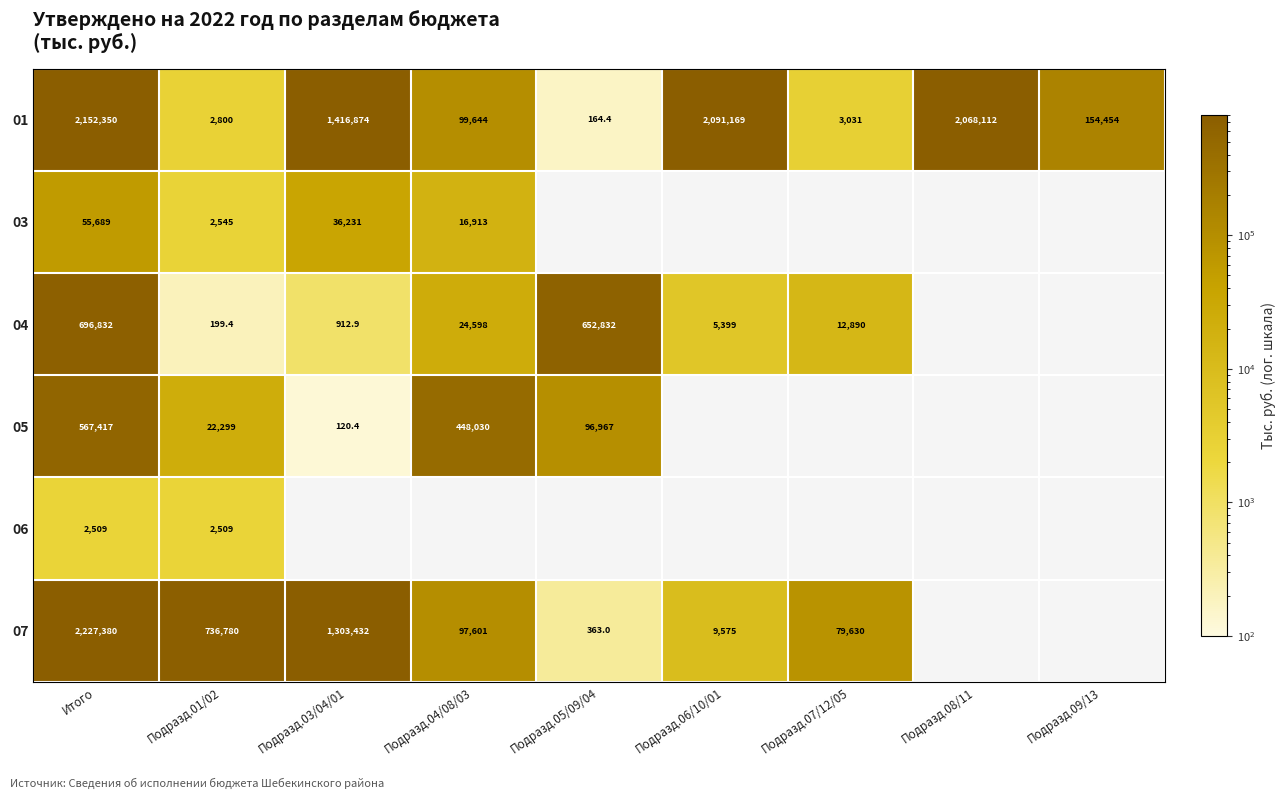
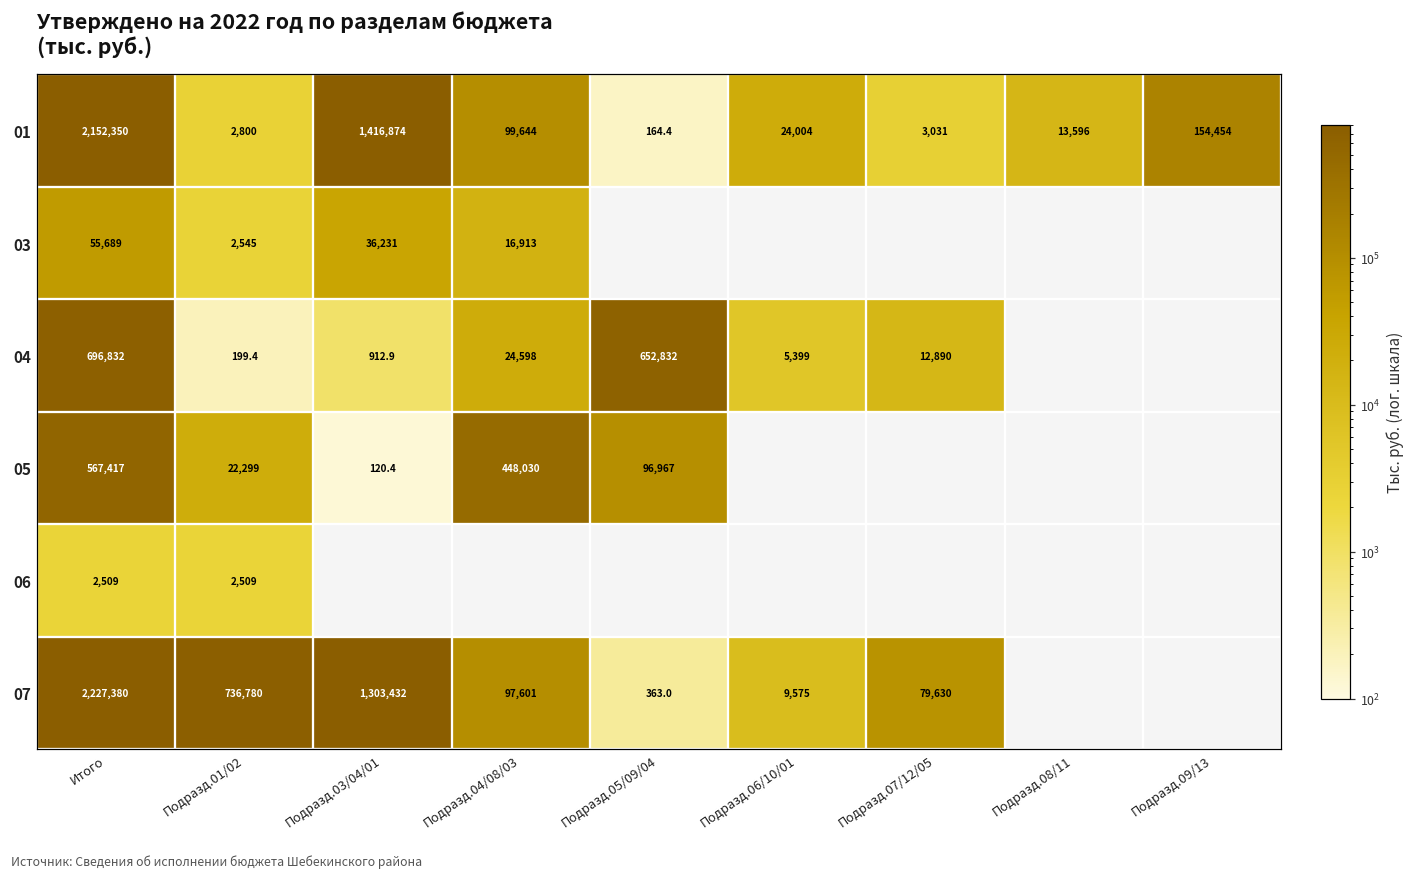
  {
    "01": {
      "Итого": "2,152,350",
      "Подразд.01/02": "2,800",
      "Подразд.03/04/01": "1,416,874",
      "Подразд.04/08/03": "99,644",
      "Подразд.05/09/04": "164.4",
-     "Подразд.06/10/01": "2,091,169",
+     "Подразд.06/10/01": "24,004",
      "Подразд.07/12/05": "3,031",
-     "Подразд.08/11": "2,068,112",
+     "Подразд.08/11": "13,596",
      "Подразд.09/13": "154,454"
    },
    "03": {
      "Итого": "55,689",
      "Подразд.01/02": "2,545",
      "Подразд.03/04/01": "36,231",
      "Подразд.04/08/03": "16,913"
    },
    "04": {
      "Итого": "696,832",
      "Подразд.01/02": "199.4",
      "Подразд.03/04/01": "912.9",
      "Подразд.04/08/03": "24,598",
      "Подразд.05/09/04": "652,832",
      "Подразд.06/10/01": "5,399",
      "Подразд.07/12/05": "12,890"
    },
    "05": {
      "Итого": "567,417",
      "Подразд.01/02": "22,299",
      "Подразд.03/04/01": "120.4",
      "Подразд.04/08/03": "448,030",
      "Подразд.05/09/04": "96,967"
    },
    "06": {
      "Итого": "2,509",
      "Подразд.01/02": "2,509"
    },
    "07": {
      "Итого": "2,227,380",
      "Подразд.01/02": "736,780",
      "Подразд.03/04/01": "1,303,432",
      "Подразд.04/08/03": "97,601",
      "Подразд.05/09/04": "363.0",
      "Подразд.06/10/01": "9,575",
      "Подразд.07/12/05": "79,630"
    }
  }
